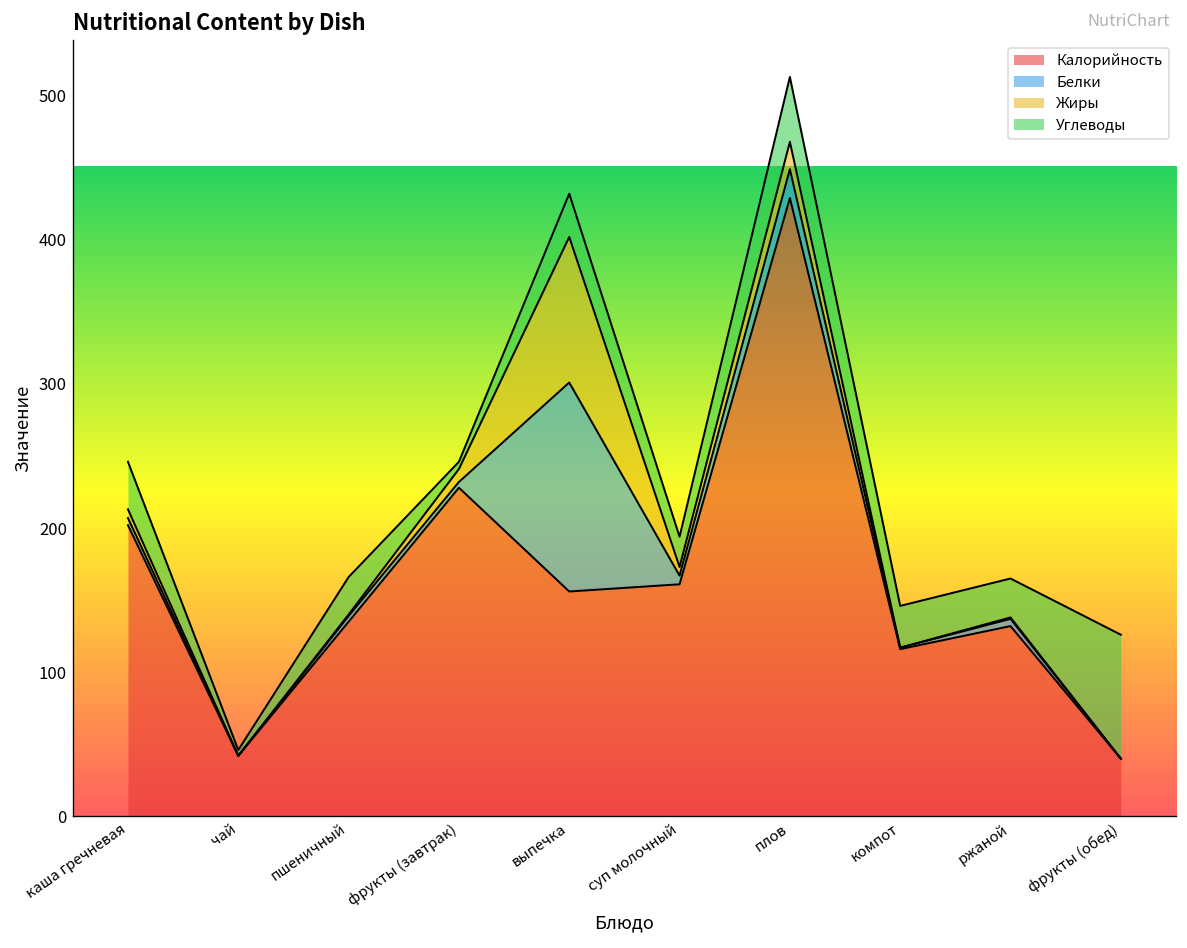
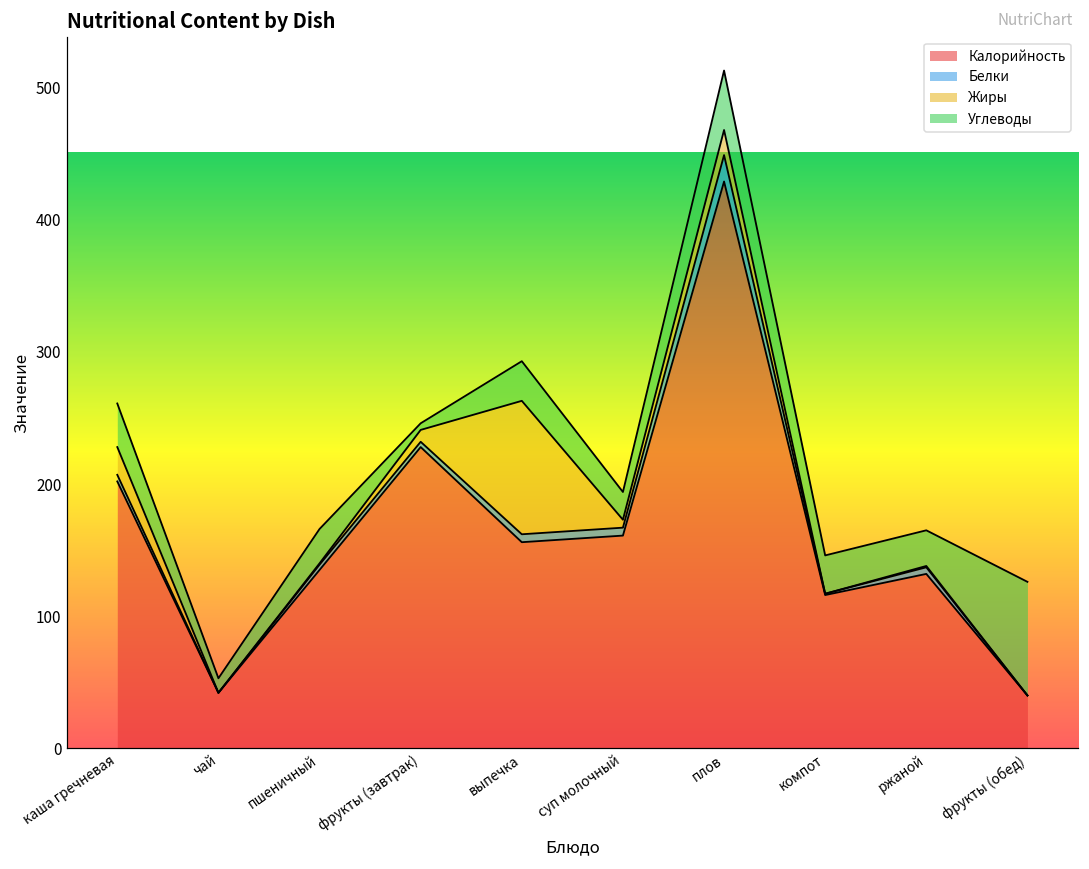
  {
    "Калорийность": {
      "каша гречневая": 202,
      "пшеничный": 135,
      "фрукты (завтрак)": 228,
      "выпечка": 156,
      "суп молочный": 161,
      "плов": 429,
      "ржаной": 132
    },
    "Белки": {
      "каша гречневая": 5,
      "фрукты (завтрак)": 4,
-     "выпечка": 145,
+     "выпечка": 6,
      "суп молочный": 6,
      "плов": 20
    },
    "Жиры": {
-     "каша гречневая": 6,
+     "каша гречневая": 21,
      "фрукты (завтрак)": 9,
      "выпечка": 101,
      "суп молочный": 6,
      "плов": 19
    },
    "Углеводы": {
      "каша гречневая": 33,
-     "чай": 4,
+     "чай": 11,
      "пшеничный": 26,
      "фрукты (завтрак)": 5,
      "выпечка": 30,
      "суп молочный": 21,
      "плов": 45,
      "компот": 29,
      "ржаной": 27,
      "фрукты (обед)": 86
    }
  }
